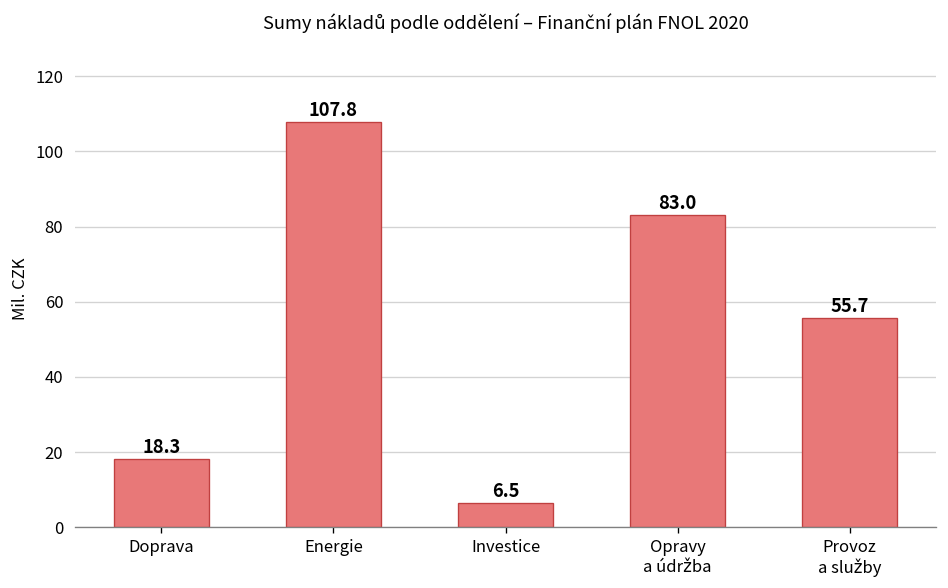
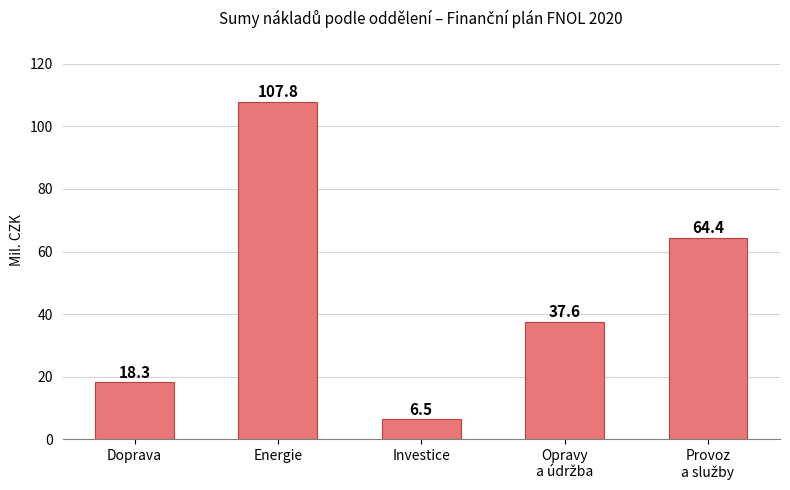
  {
    "Doprava": 18.3,
    "Energie": 107.8,
    "Investice": 6.5,
-   "Opravy a údržba": 83.0,
-   "Provoz a služby": 55.7
+   "Opravy a údržba": 37.6,
+   "Provoz a služby": 64.4
  }
